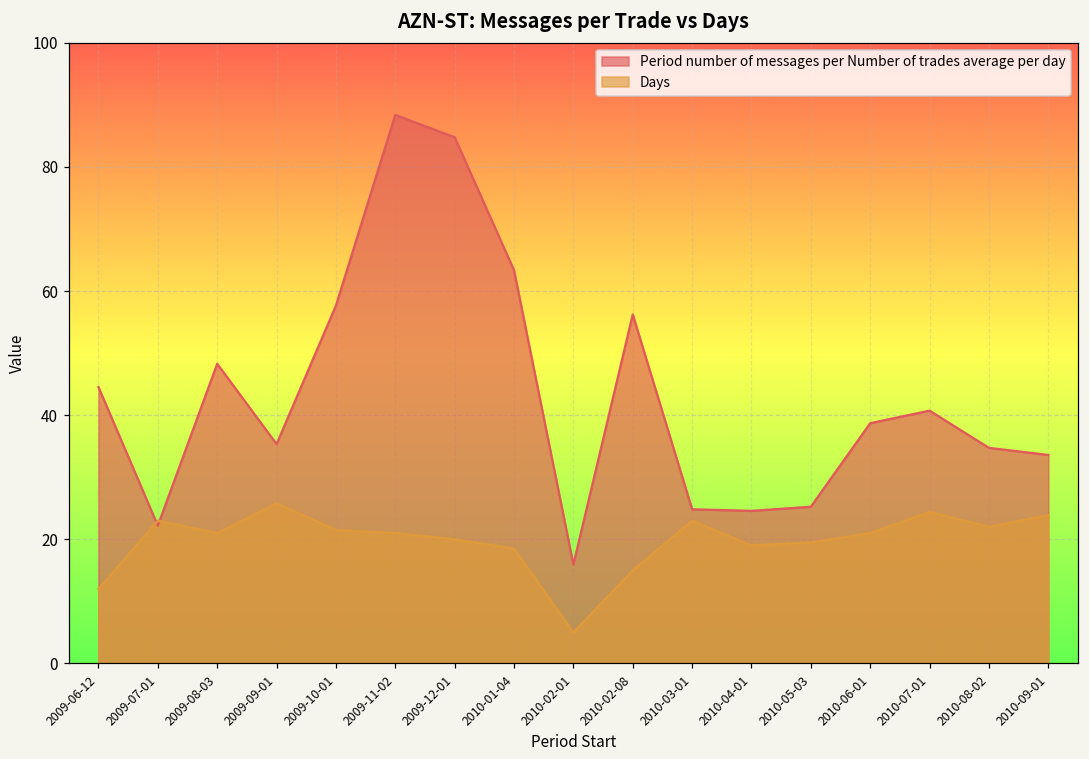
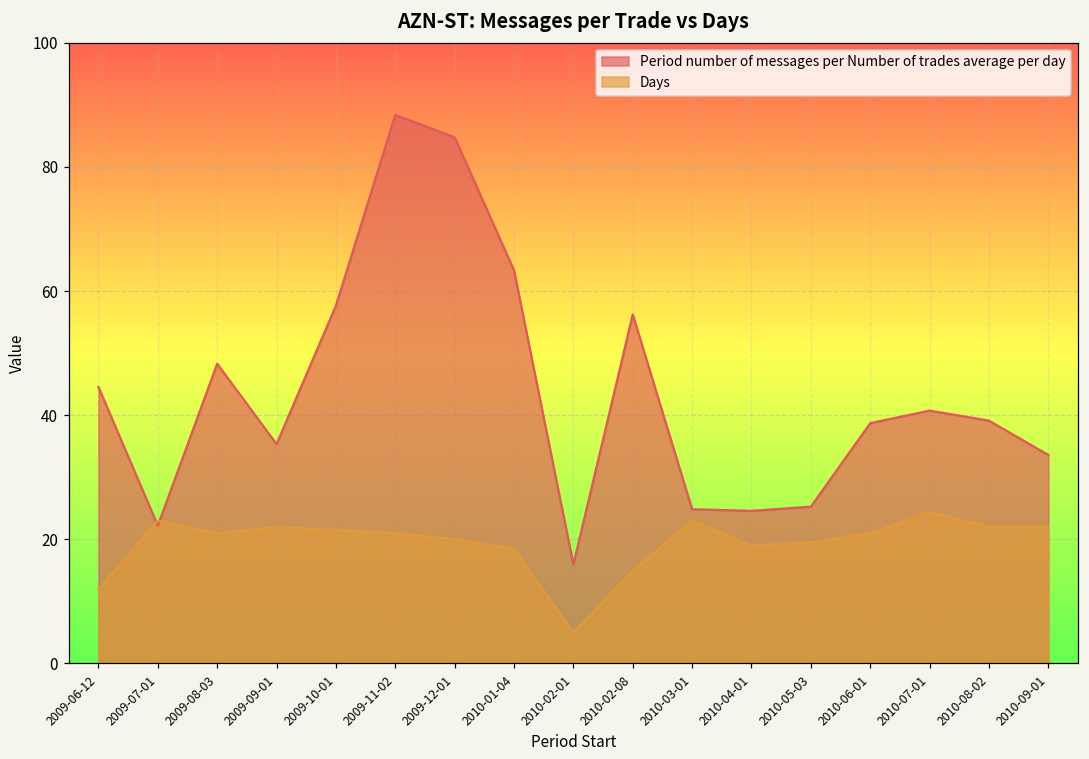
  {
    "Period number of messages per Number of trades average per day": {
      "2009-06-12": 45,
      "2009-07-01": 22,
      "2009-08-03": 48,
      "2009-09-01": 35,
      "2009-10-01": 58,
      "2009-11-02": 88,
      "2009-12-01": 85,
      "2010-01-04": 63,
      "2010-02-01": 16,
      "2010-02-08": 56,
      "2010-03-01": 25,
      "2010-04-01": 25,
      "2010-05-03": 25,
      "2010-06-01": 39,
      "2010-07-01": 41,
-     "2010-08-02": 35,
+     "2010-08-02": 39,
      "2010-09-01": 34
    },
    "Days": {
      "2009-06-12": 12,
      "2009-07-01": 23,
      "2009-08-03": 21,
-     "2009-09-01": 26,
+     "2009-09-01": 22,
      "2009-10-01": 22,
      "2009-11-02": 21,
      "2009-12-01": 20,
      "2010-01-04": 19,
      "2010-02-01": 5,
      "2010-02-08": 15,
      "2010-03-01": 23,
      "2010-04-01": 19,
      "2010-05-03": 20,
      "2010-06-01": 21,
      "2010-07-01": 24,
      "2010-08-02": 22,
-     "2010-09-01": 24
+     "2010-09-01": 22
    }
  }
